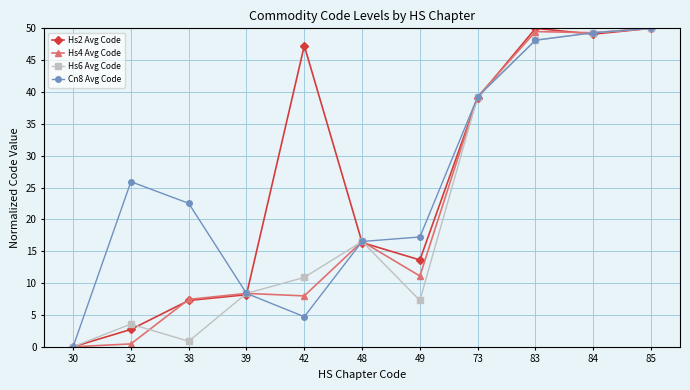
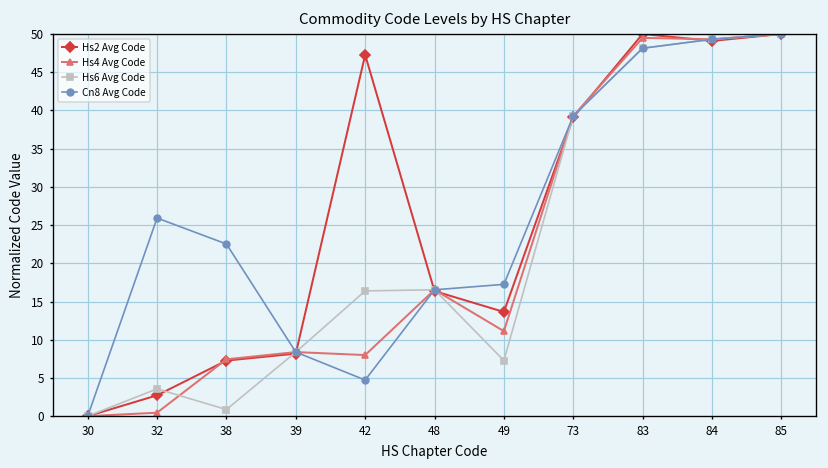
  {
    "Hs2 Avg Code": {
      "32": 3,
      "42": 47,
      "49": 14,
      "83": 50
    },
    "Hs4 Avg Code": {
      "32": 0,
      "42": 8,
      "49": 11,
      "83": 49
    },
    "Hs6 Avg Code": {
      "32": 4,
      "38": 1,
-     "42": 11,
+     "42": 16,
      "49": 7
    },
    "Cn8 Avg Code": {
      "32": 26,
      "38": 23,
      "42": 5,
      "49": 17
    }
  }
